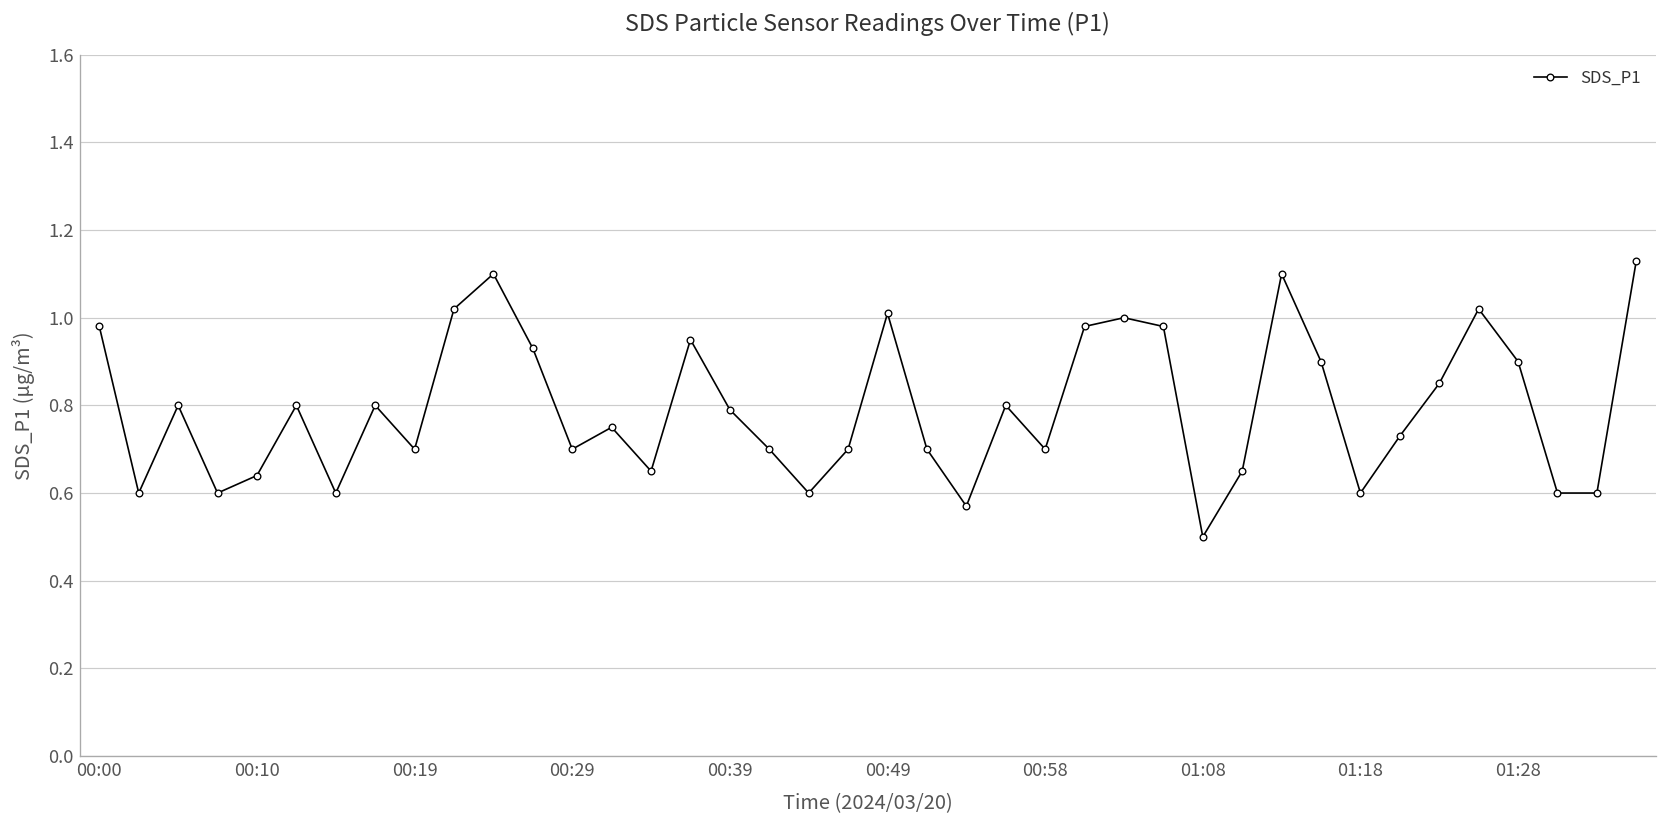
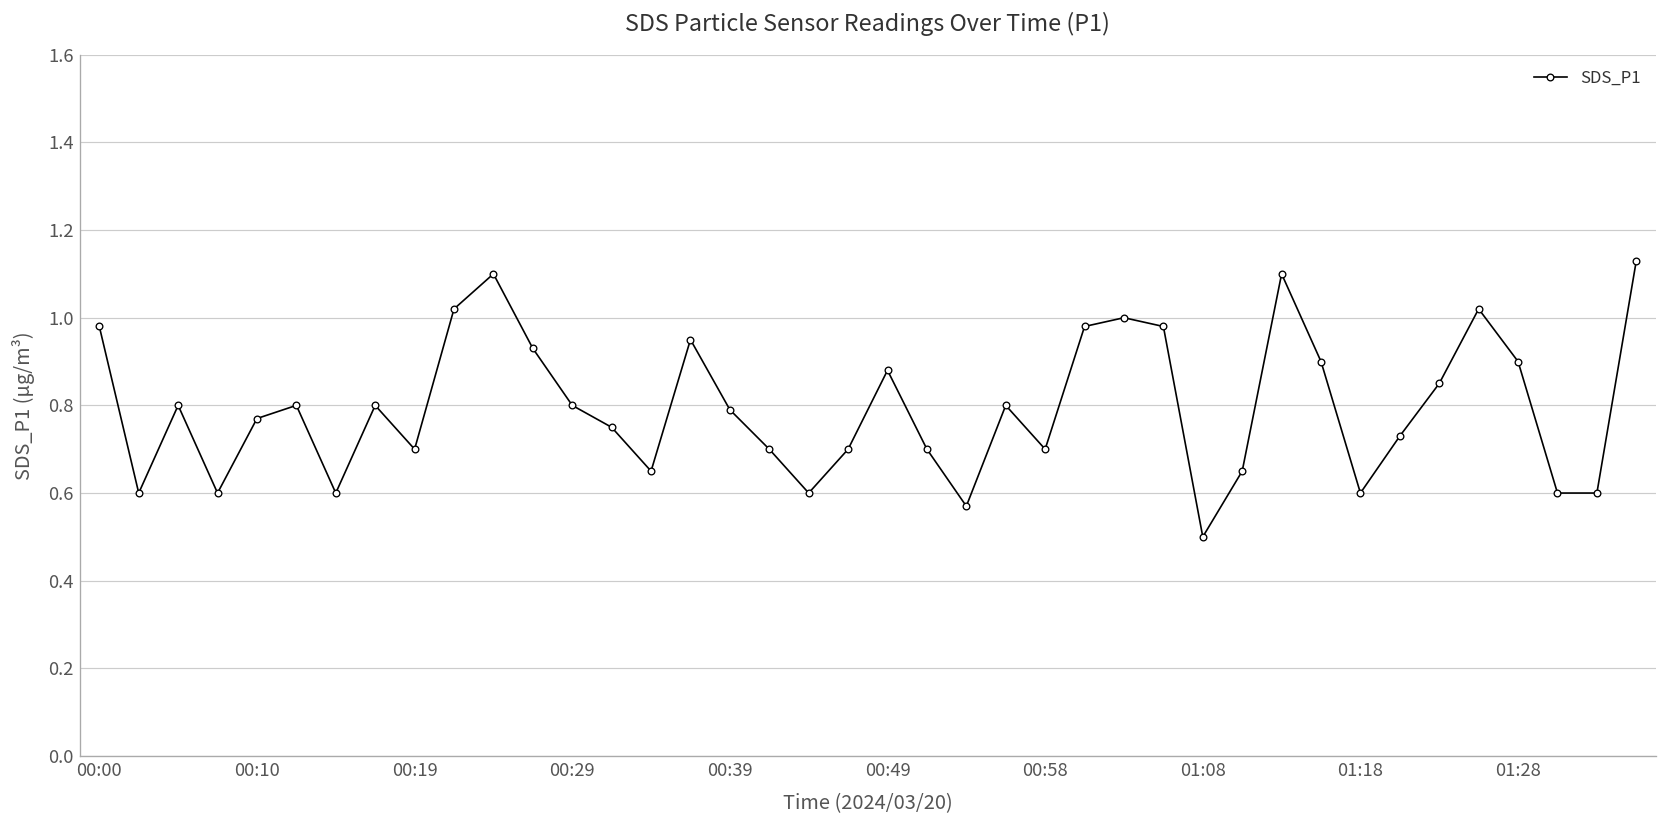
  {
    "00:00": 0.98,
-   "00:10": 0.64,
+   "00:10": 0.77,
    "00:19": 0.70,
-   "00:29": 0.7,
+   "00:29": 0.8,
    "00:39": 0.79,
-   "00:49": 1.01,
+   "00:49": 0.88,
    "00:58": 0.70,
    "01:08": 0.50,
    "01:18": 0.60,
    "01:28": 0.90
  }
